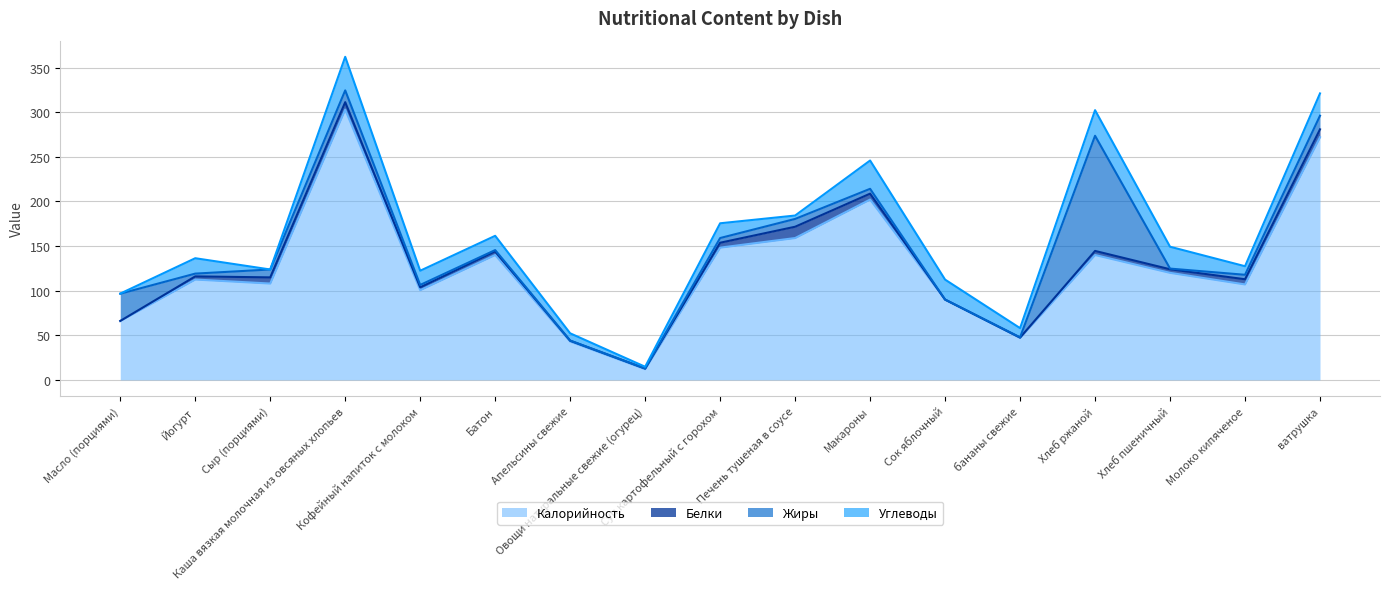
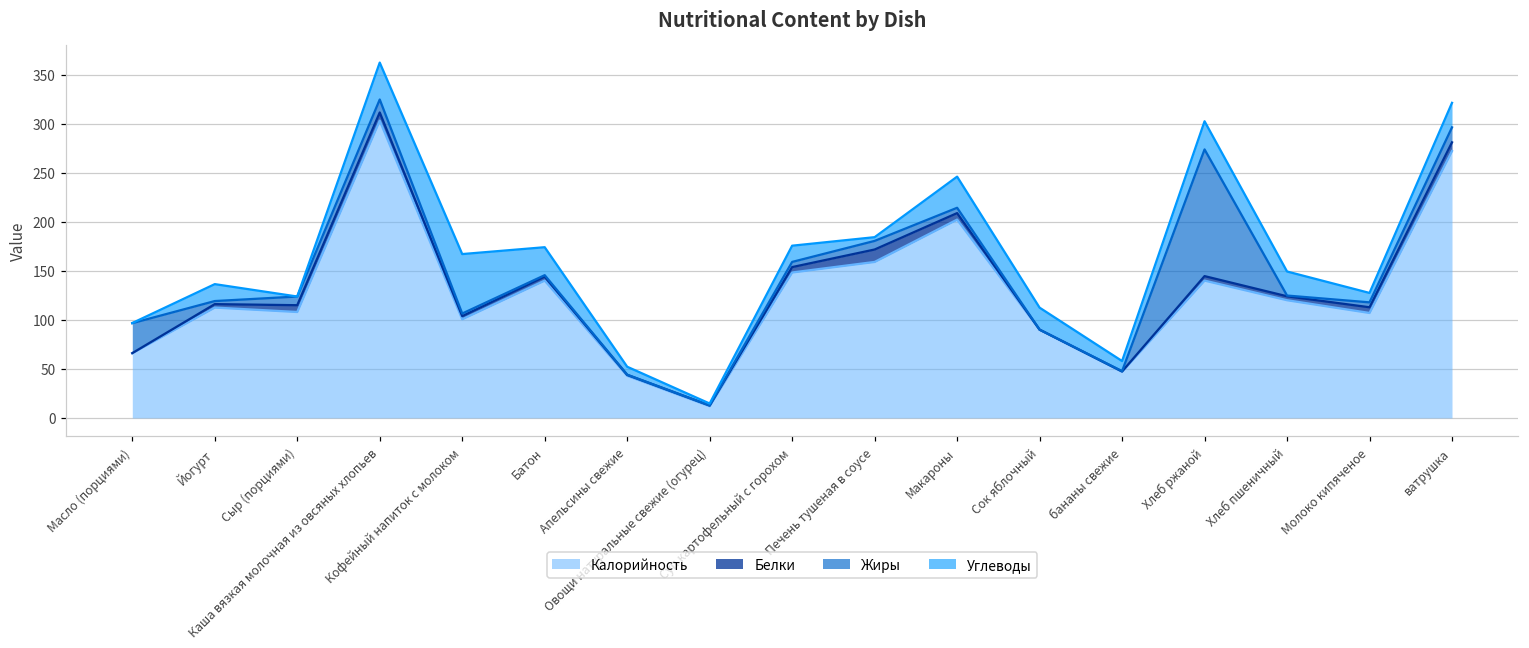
  {
    "Калорийность": {
      "Йогурт": 110,
      "Сыр (порциями)": 110,
      "Каша вязкая молочная из овсяных хлопьев": 300,
      "Кофейный напиток с молоком": 100,
      "Батон": 140,
      "Суп картофельный с горохом": 150,
      "Печень тушеная в соусе": 160,
      "Макароны": 200,
      "Хлеб ржаной": 140,
      "Хлеб пшеничный": 120,
      "Молоко кипяченое": 110,
      "ватрушка": 270
    },
    "Белки": {
      "Йогурт": 0,
      "Сыр (порциями)": 10,
      "Каша вязкая молочная из овсяных хлопьев": 10,
      "Суп картофельный с горохом": 10,
      "Печень тушеная в соусе": 10,
      "Макароны": 10,
      "Хлеб ржаной": 0,
      "Молоко кипяченое": 10,
      "ватрушка": 10
    },
    "Жиры": {
      "Йогурт": 0,
      "Каша вязкая молочная из овсяных хлопьев": 10,
      "Суп картофельный с горохом": 10,
      "Печень тушеная в соусе": 10,
      "Макароны": 10,
      "Хлеб ржаной": 130,
      "Молоко кипяченое": 10,
      "ватрушка": 20
    },
    "Углеводы": {
      "Йогурт": 20,
      "Каша вязкая молочная из овсяных хлопьев": 40,
-     "Кофейный напиток с молоком": 20,
-     "Батон": 20,
+     "Кофейный напиток с молоком": 60,
+     "Батон": 30,
      "Апельсины свежие": 10,
      "Суп картофельный с горохом": 20,
      "Печень тушеная в соусе": 0,
      "Макароны": 30,
      "Сок яблочный": 20,
      "бананы свежие": 10,
      "Хлеб ржаной": 30,
      "Хлеб пшеничный": 20,
      "Молоко кипяченое": 10,
      "ватрушка": 20
    }
  }
